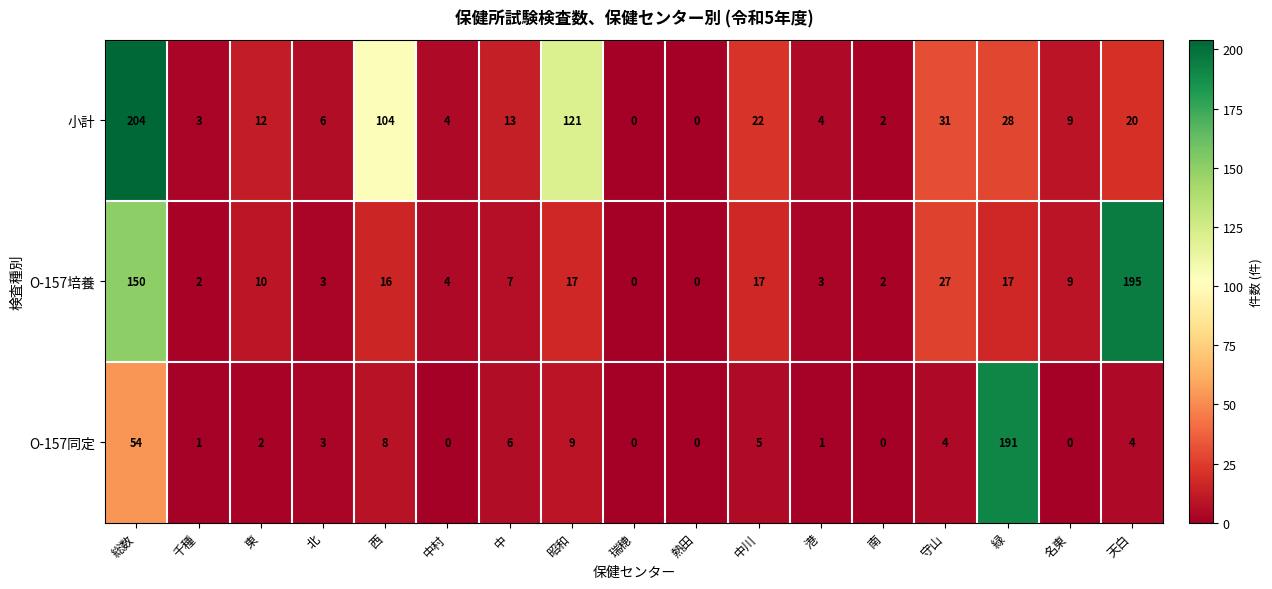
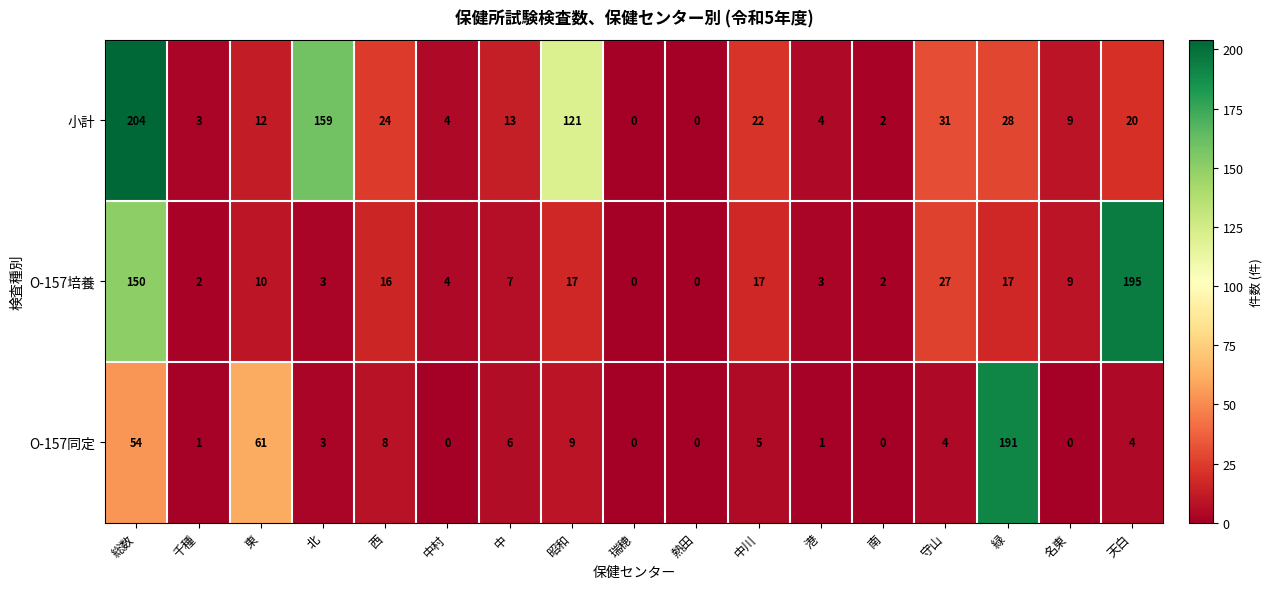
  {
    "小計": {
      "総数": 204,
      "千種": 3,
      "東": 12,
-     "北": 6,
-     "西": 104,
+     "北": 159,
+     "西": 24,
      "中村": 4,
      "中": 13,
      "昭和": 121,
      "瑞穂": 0,
      "熱田": 0,
      "中川": 22,
      "港": 4,
      "南": 2,
      "守山": 31,
      "緑": 28,
      "名東": 9,
      "天白": 20
    },
    "O-157培養": {
      "総数": 150,
      "千種": 2,
      "東": 10,
      "北": 3,
      "西": 16,
      "中村": 4,
      "中": 7,
      "昭和": 17,
      "瑞穂": 0,
      "熱田": 0,
      "中川": 17,
      "港": 3,
      "南": 2,
      "守山": 27,
      "緑": 17,
      "名東": 9,
      "天白": 195
    },
    "O-157同定": {
      "総数": 54,
      "千種": 1,
-     "東": 2,
+     "東": 61,
      "北": 3,
      "西": 8,
      "中村": 0,
      "中": 6,
      "昭和": 9,
      "瑞穂": 0,
      "熱田": 0,
      "中川": 5,
      "港": 1,
      "南": 0,
      "守山": 4,
      "緑": 191,
      "名東": 0,
      "天白": 4
    }
  }
